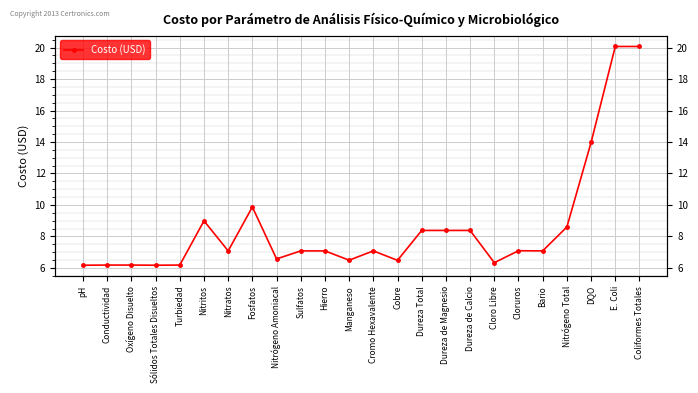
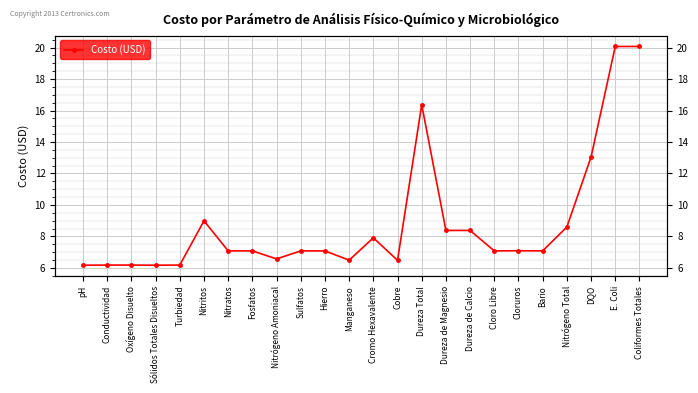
  {
    "pH": 6.2,
    "Conductividad": 6.2,
    "Oxígeno Disuelto": 6.2,
    "Sólidos Totales Disueltos": 6.2,
    "Turbiedad": 6.2,
    "Nitritos": 9.0,
    "Nitratos": 7.1,
-   "Fosfatos": 9.9,
+   "Fosfatos": 7.1,
    "Nitrógeno Amoniacal": 6.6,
    "Sulfatos": 7.1,
    "Hierro": 7.1,
    "Manganeso": 6.5,
-   "Cromo Hexavalente": 7.1,
+   "Cromo Hexavalente": 7.9,
    "Cobre": 6.5,
-   "Dureza Total": 8.4,
+   "Dureza Total": 16.4,
    "Dureza de Magnesio": 8.4,
    "Dureza de Calcio": 8.4,
-   "Cloro Libre": 6.3,
+   "Cloro Libre": 7.1,
    "Cloruros": 7.1,
    "Bario": 7.1,
    "Nitrógeno Total": 8.6,
-   "DQO": 14.0,
+   "DQO": 13.1,
    "E. Coli": 20.1,
    "Coliformes Totales": 20.1
  }
